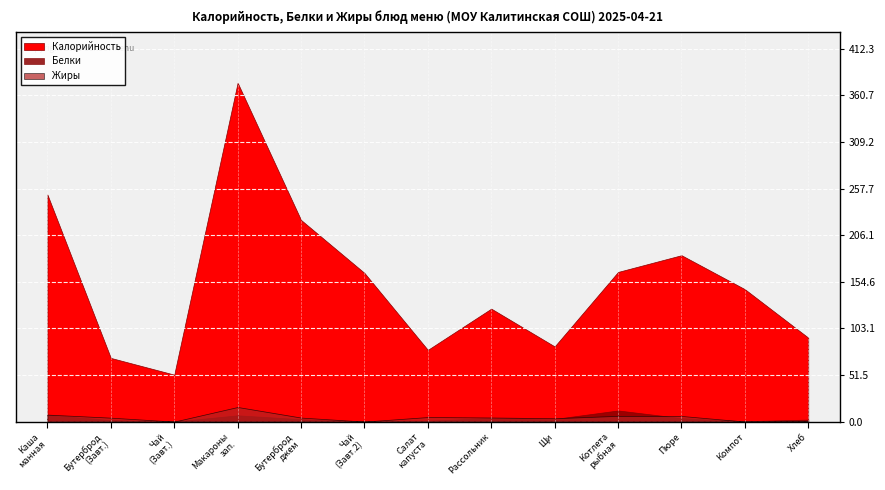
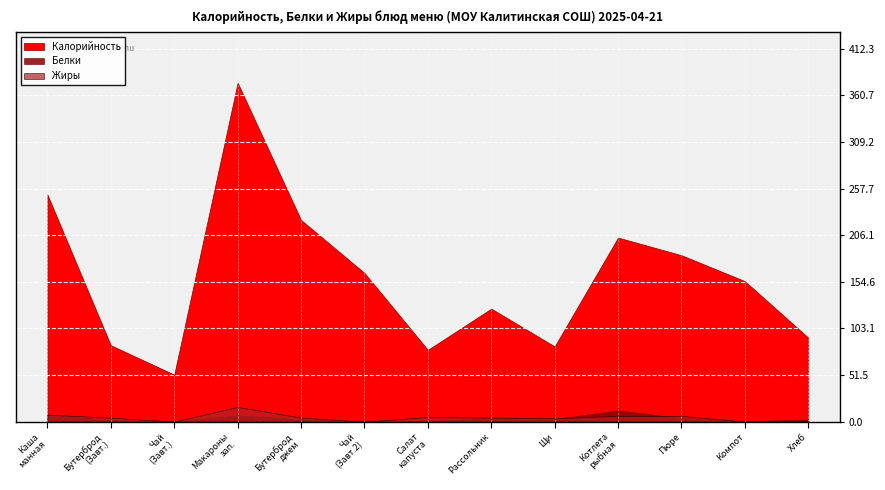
  {
    "Калорийность": {
      "Каша манная": 250,
-     "Бутерброд (Завт.)": 70,
+     "Бутерброд (Завт.)": 80,
      "Чай (Завт.)": 50,
      "Макароны зап.": 370,
      "Бутерброд джем": 220,
      "Чай (Завт.2)": 160,
      "Салат капуста": 80,
      "Рассольник": 120,
      "Щи": 80,
-     "Котлета рыбная": 170,
+     "Котлета рыбная": 200,
      "Пюре": 180,
-     "Компот": 150,
+     "Компот": 160,
      "Хлеб": 90
    },
    "Белки": {
      "Макароны зап.": 10,
      "Котлета рыбная": 10
    },
    "Жиры": {
      "Макароны зап.": 20,
      "Салат капуста": 10,
      "Котлета рыбная": 10
    }
  }
